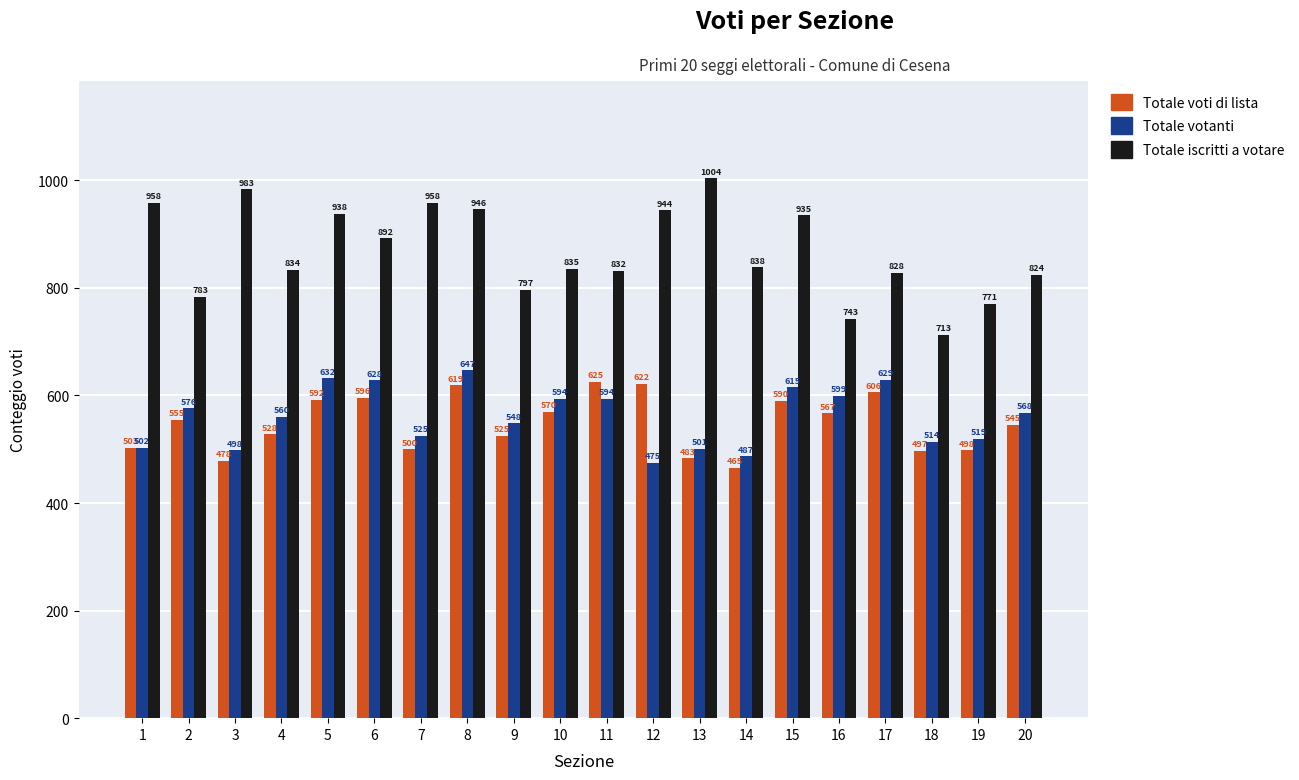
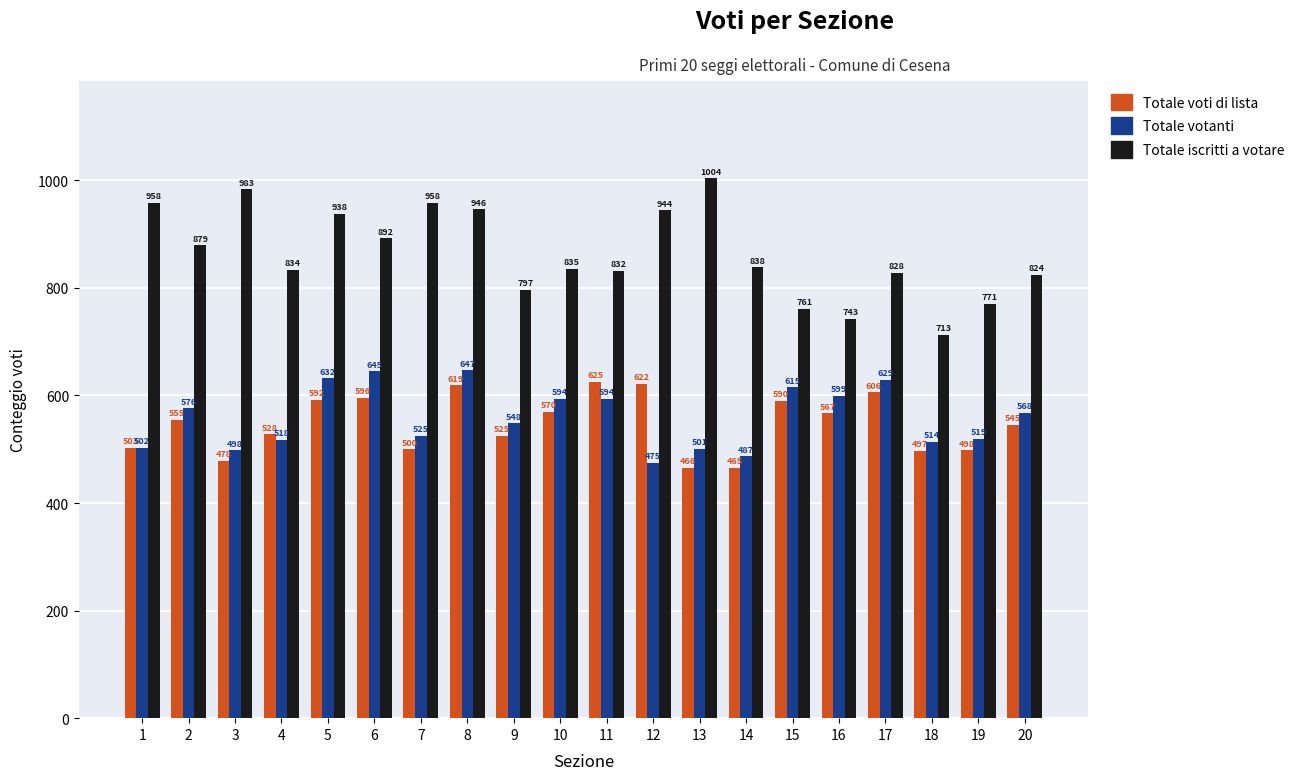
  {
    "Totale voti di lista": {
      "2": 555,
      "3": 478,
      "4": 528,
      "5": 592,
      "6": 596,
      "7": 500,
      "8": 619,
      "9": 525,
      "10": 570,
      "11": 625,
      "12": 622,
-     "13": 483,
+     "13": 466,
      "14": 465,
      "15": 590,
      "16": 567,
      "17": 606,
      "18": 497,
      "19": 498,
      "20": 545
    },
    "Totale votanti": {
      "2": 576,
      "3": 498,
-     "4": 560,
+     "4": 518,
      "5": 632,
-     "6": 628,
+     "6": 645,
      "7": 525,
      "8": 647,
      "9": 548,
      "10": 594,
      "11": 594,
      "12": 475,
      "13": 501,
      "14": 487,
      "15": 615,
      "16": 599,
      "17": 629,
      "18": 514,
      "19": 519,
      "20": 568
    },
    "Totale iscritti a votare": {
      "1": 958,
-     "2": 783,
+     "2": 879,
      "3": 983,
      "4": 834,
      "5": 938,
      "6": 892,
      "7": 958,
      "8": 946,
      "9": 797,
      "10": 835,
      "11": 832,
      "12": 944,
      "13": 1004,
      "14": 838,
-     "15": 935,
+     "15": 761,
      "16": 743,
      "17": 828,
      "18": 713,
      "19": 771,
      "20": 824
    }
  }
